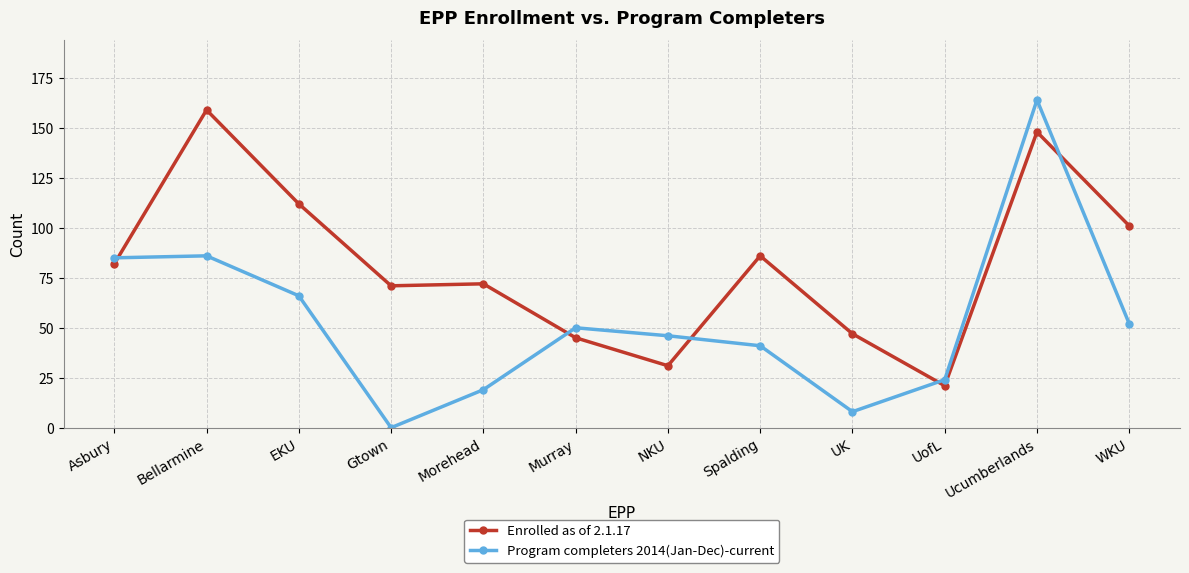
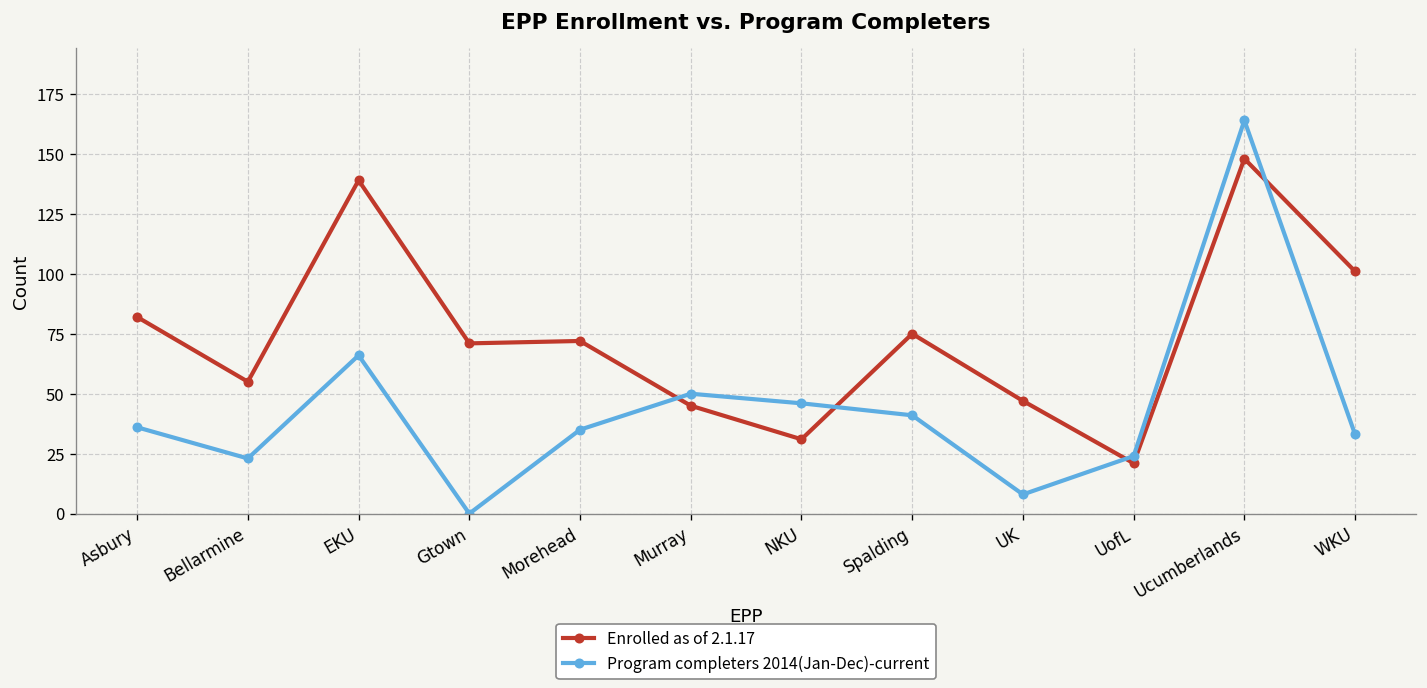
  {
    "Enrolled as of 2.1.17": {
      "Asbury": 82,
-     "Bellarmine": 159,
-     "EKU": 112,
+     "Bellarmine": 55,
+     "EKU": 139,
      "Gtown": 71,
      "Morehead": 72,
      "Murray": 45,
      "NKU": 31,
-     "Spalding": 86,
+     "Spalding": 75,
      "UK": 47,
      "UofL": 21,
      "Ucumberlands": 148,
      "WKU": 101
    },
    "Program completers 2014(Jan-Dec)-current": {
-     "Asbury": 85,
-     "Bellarmine": 86,
+     "Asbury": 36,
+     "Bellarmine": 23,
      "EKU": 66,
      "Gtown": 0,
-     "Morehead": 19,
+     "Morehead": 35,
      "Murray": 50,
      "NKU": 46,
      "Spalding": 41,
      "UK": 8,
      "UofL": 24,
      "Ucumberlands": 164,
-     "WKU": 52
+     "WKU": 33
    }
  }
